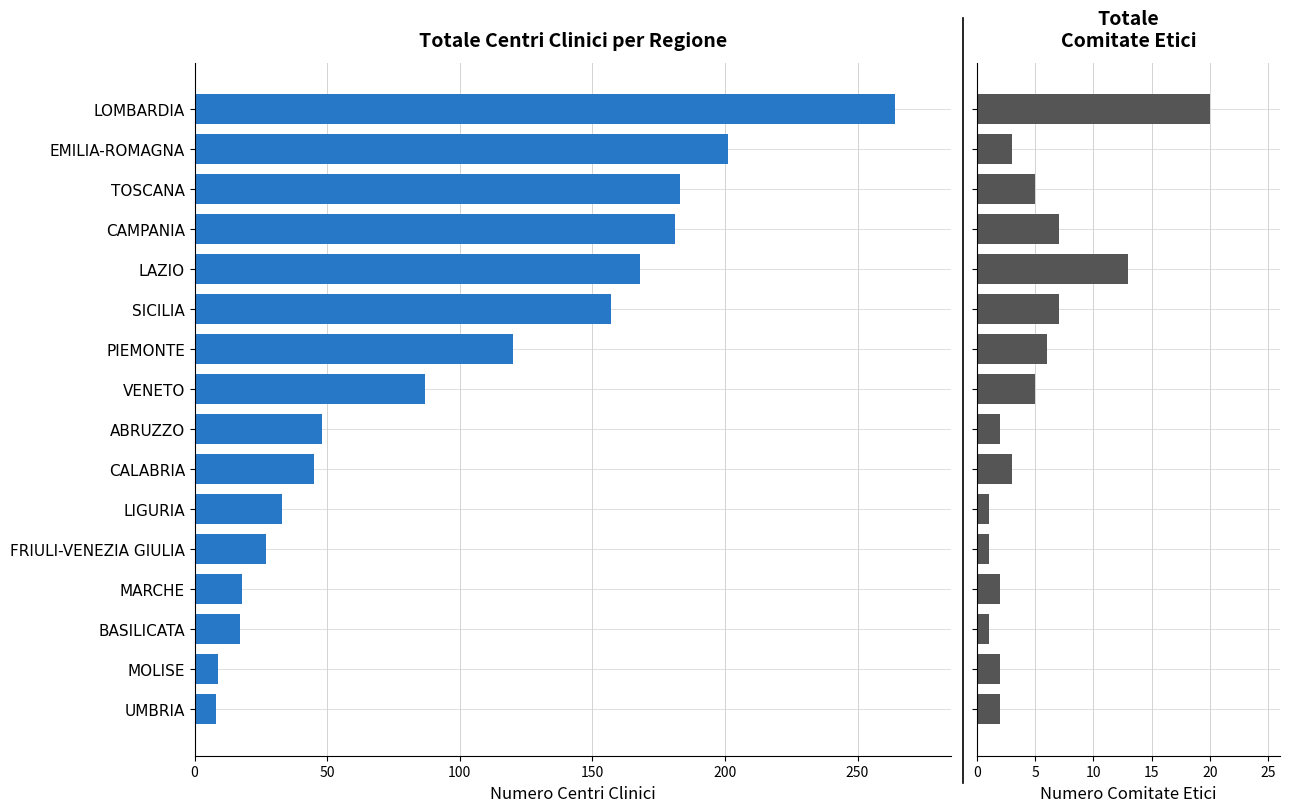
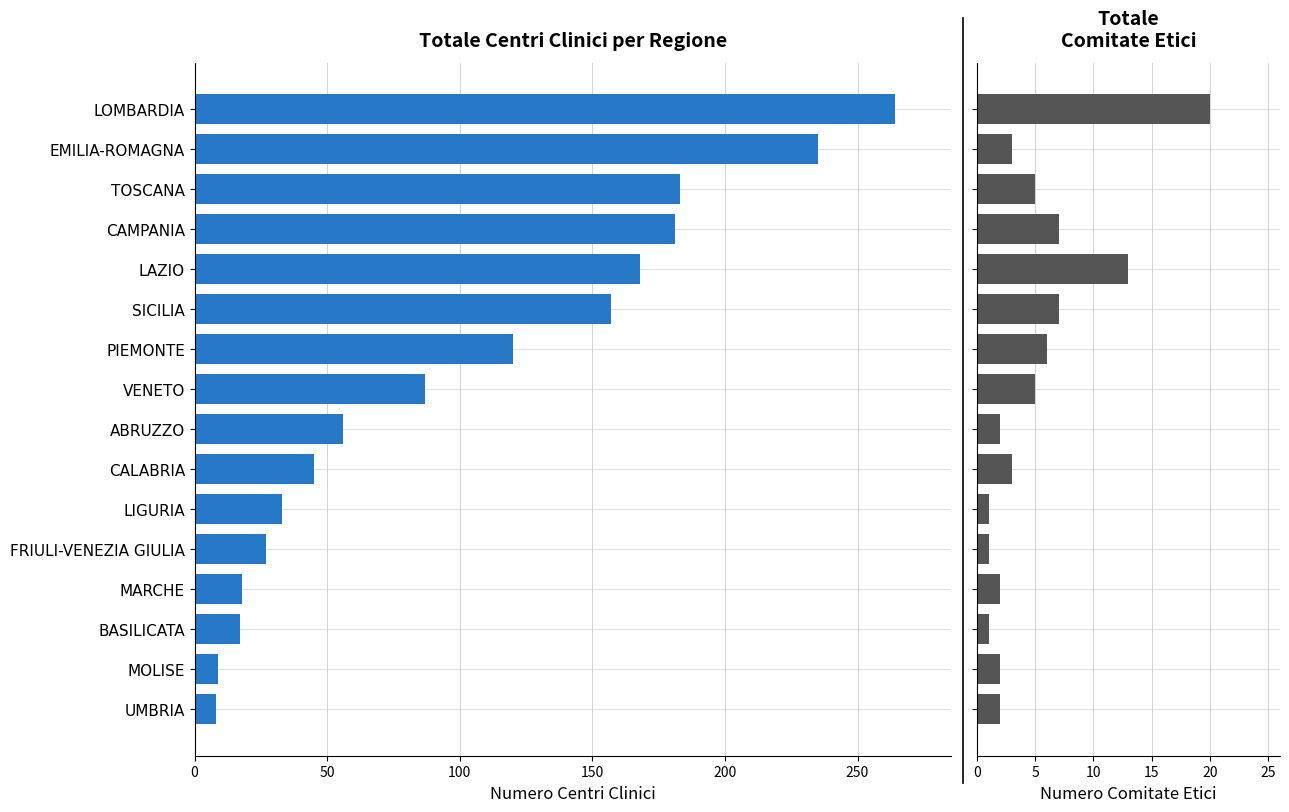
  {
    "Totale Centri Clinici per Regione": {
      "LOMBARDIA": 264,
-     "EMILIA-ROMAGNA": 201,
+     "EMILIA-ROMAGNA": 235,
      "TOSCANA": 183,
      "CAMPANIA": 181,
      "LAZIO": 168,
      "SICILIA": 157,
      "PIEMONTE": 120,
      "VENETO": 87,
-     "ABRUZZO": 48,
+     "ABRUZZO": 56,
      "CALABRIA": 45,
      "LIGURIA": 33,
      "FRIULI-VENEZIA GIULIA": 27,
      "MARCHE": 18,
      "BASILICATA": 17,
      "MOLISE": 9,
      "UMBRIA": 8
    }
  }
